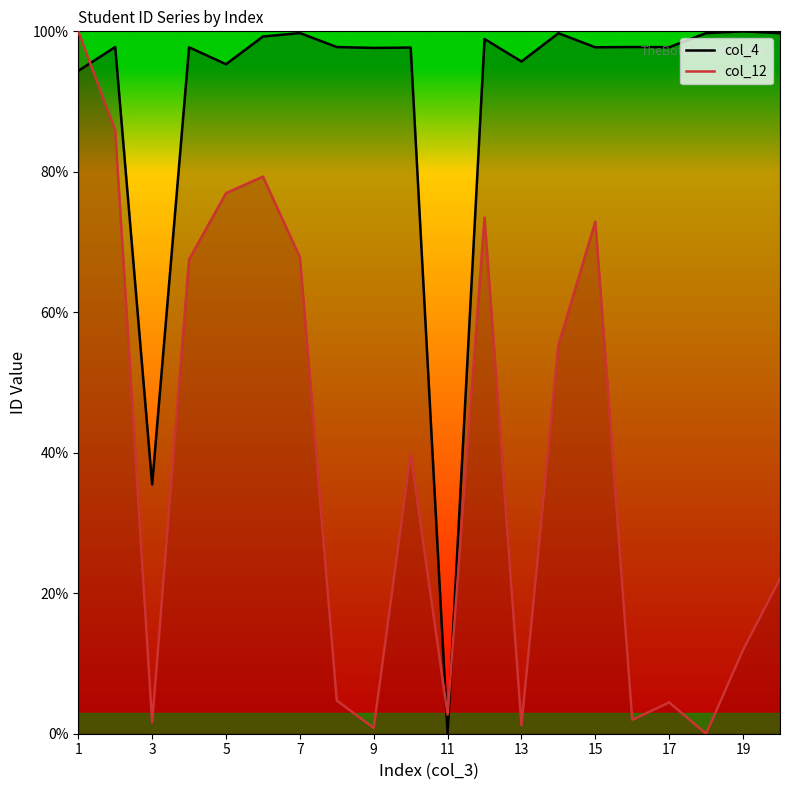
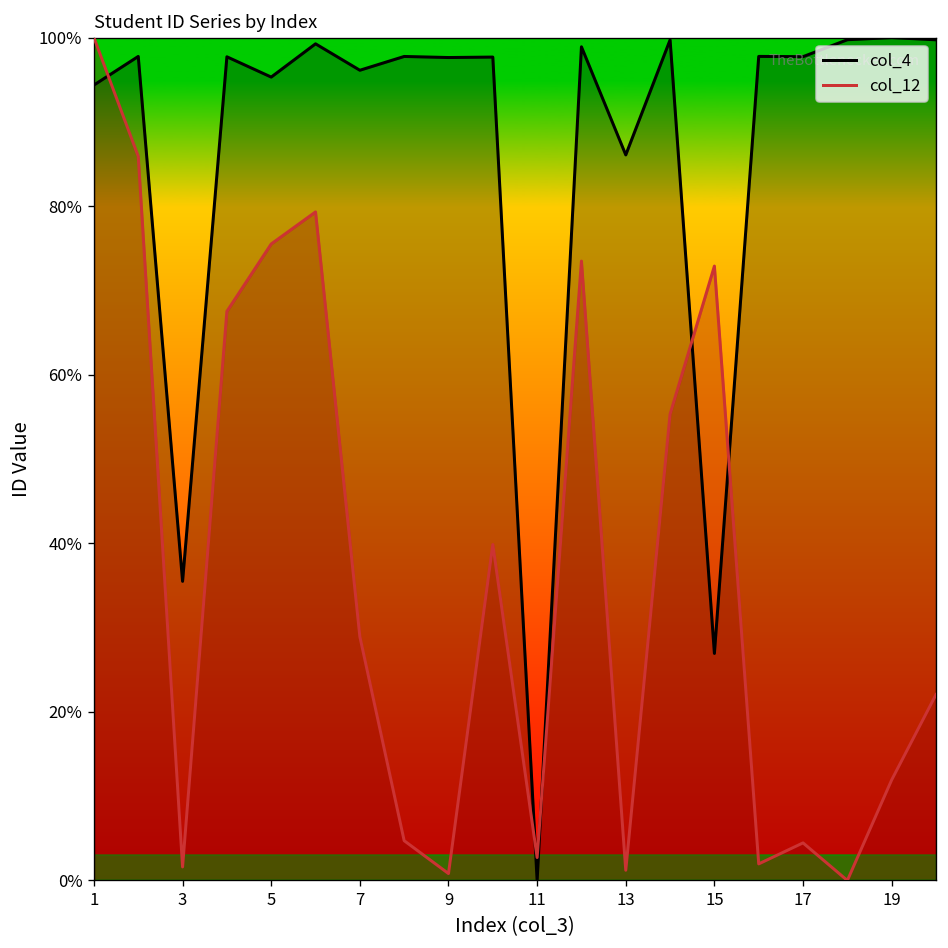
  {
    "col_4": {
      "1": "94%",
      "3": "35%",
      "5": "95%",
-     "7": "100%",
+     "7": "96%",
      "9": "98%",
-     "13": "96%",
-     "15": "98%",
+     "13": "86%",
+     "15": "27%",
      "17": "98%",
      "19": "100%"
    },
    "col_12": {
      "1": "100%",
-     "5": "77%",
-     "7": "68%",
+     "5": "76%",
+     "7": "29%",
      "15": "73%",
      "17": "4%",
      "19": "12%"
    }
  }
